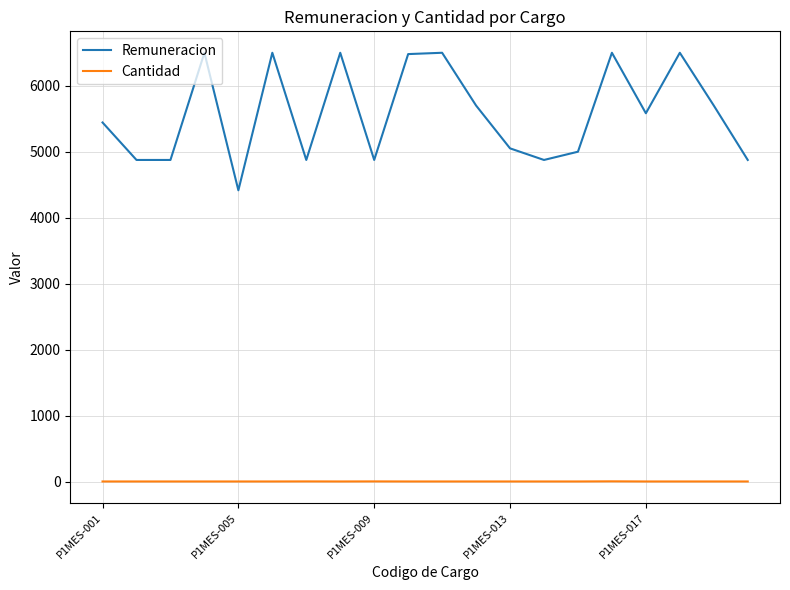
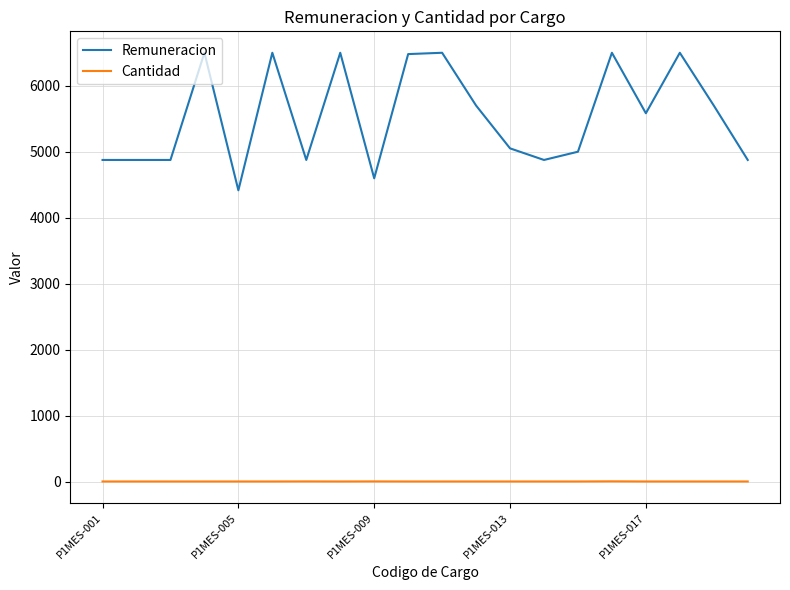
  {
    "Remuneracion": {
-     "P1MES-001": 5400,
+     "P1MES-001": 4900,
      "P1MES-005": 4400,
-     "P1MES-009": 4900,
+     "P1MES-009": 4600,
      "P1MES-013": 5100,
      "P1MES-017": 5600
    },
    "Cantidad": {
      "P1MES-001": 0,
      "P1MES-005": 0,
      "P1MES-009": 0,
      "P1MES-013": 0,
      "P1MES-017": 0
    }
  }
